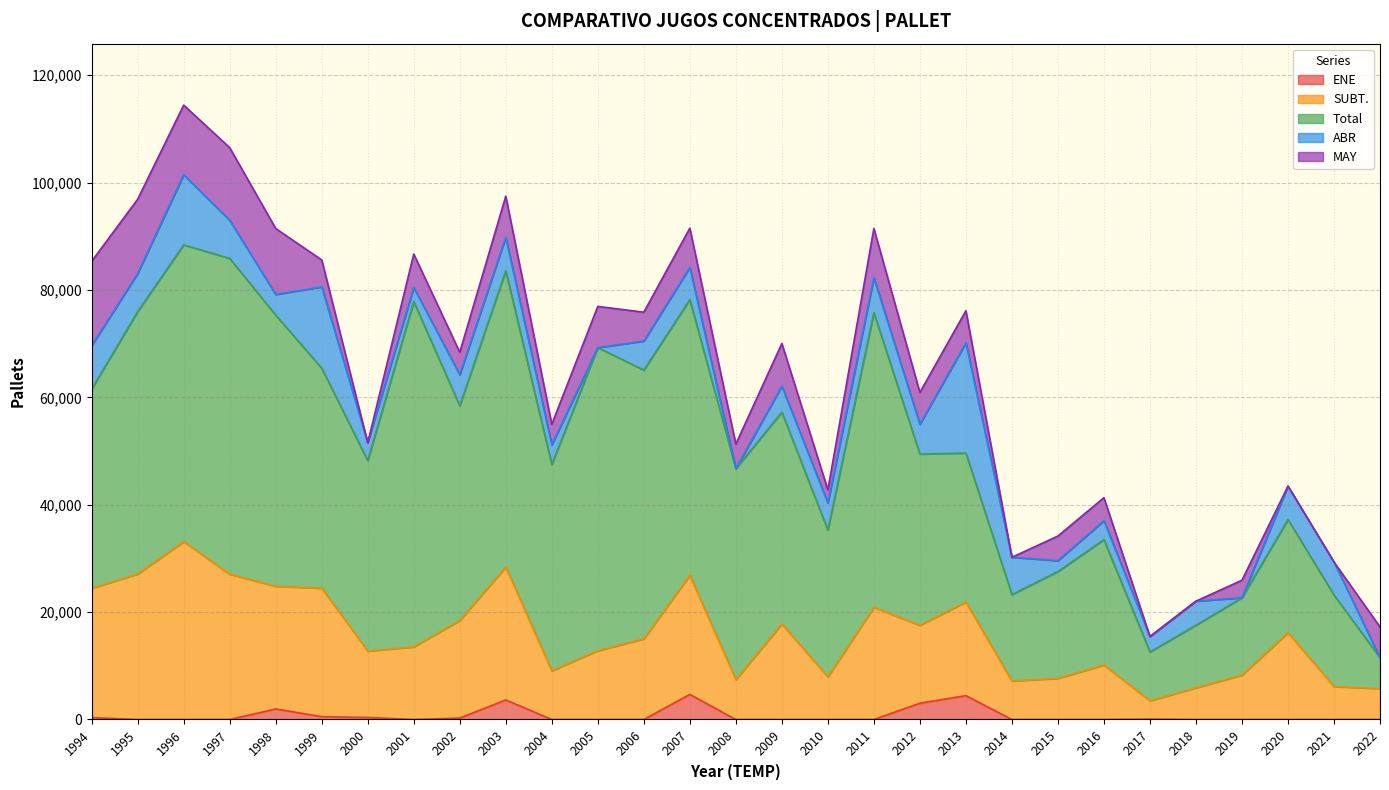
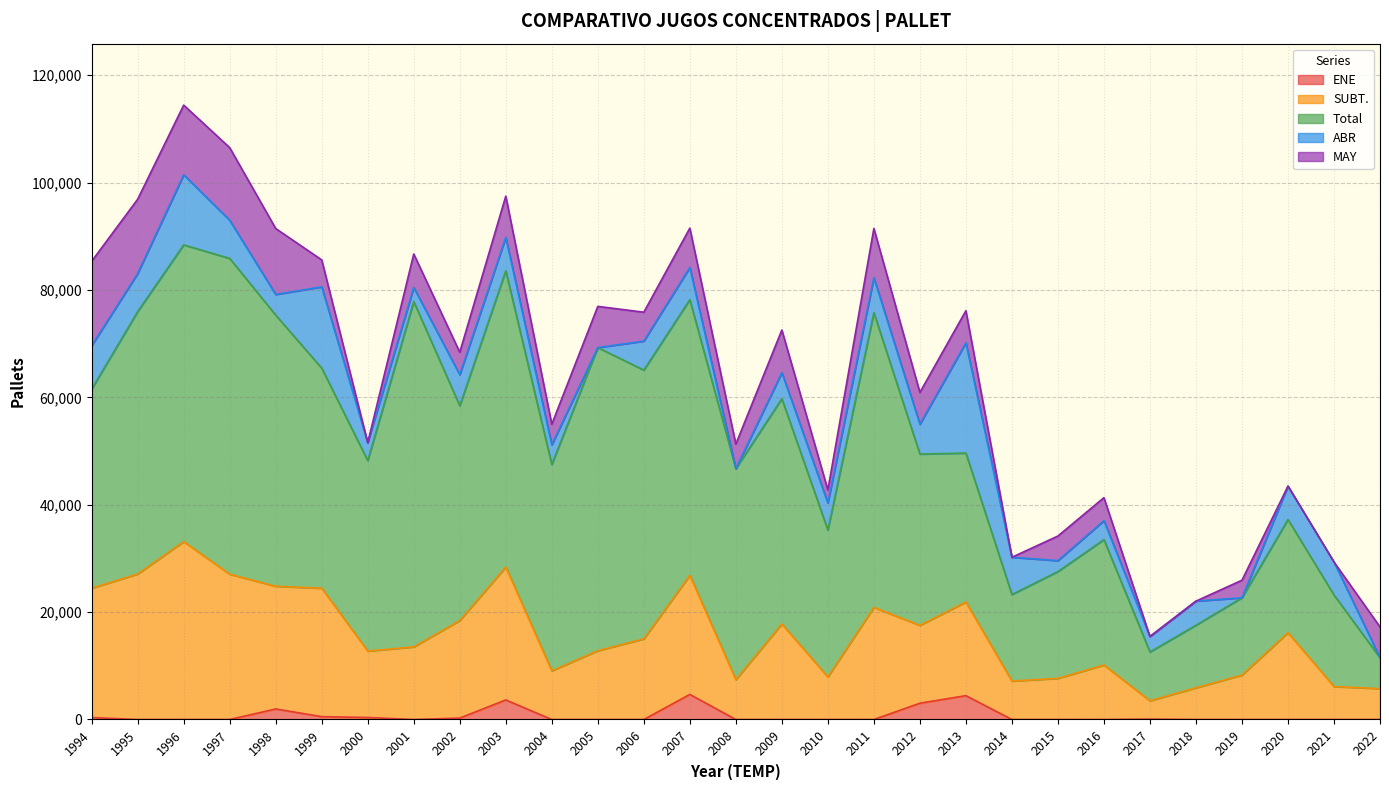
  {
    "ENE": {
      "1994": "0",
      "1995": "0",
      "1996": "0",
      "1997": "0",
      "1998": "2,000",
      "1999": "1,000",
      "2000": "0",
      "2001": "0",
      "2002": "0",
      "2003": "4,000",
      "2004": "0",
      "2005": "0",
      "2006": "0",
      "2007": "5,000",
      "2008": "0",
      "2009": "0",
      "2010": "0",
      "2011": "0",
      "2012": "3,000",
      "2013": "4,000",
      "2014": "0",
      "2015": "0",
      "2016": "0",
      "2017": "0",
      "2018": "0",
      "2019": "0",
      "2020": "0",
      "2021": "0",
      "2022": "0"
    },
    "SUBT.": {
      "1994": "24,000",
      "1995": "27,000",
      "1996": "33,000",
      "1997": "27,000",
      "1998": "23,000",
      "1999": "24,000",
      "2000": "12,000",
      "2001": "14,000",
      "2002": "18,000",
      "2003": "25,000",
      "2004": "9,000",
      "2005": "13,000",
      "2006": "15,000",
      "2007": "22,000",
      "2008": "7,000",
      "2009": "18,000",
      "2010": "8,000",
      "2011": "21,000",
      "2012": "15,000",
      "2013": "17,000",
      "2014": "7,000",
      "2015": "8,000",
      "2016": "10,000",
      "2017": "3,000",
      "2018": "6,000",
      "2019": "8,000",
      "2020": "16,000",
      "2021": "6,000",
      "2022": "6,000"
    },
    "Total": {
      "1994": "37,000",
      "1995": "49,000",
      "1996": "55,000",
      "1997": "59,000",
      "1998": "50,000",
      "1999": "41,000",
      "2000": "35,000",
      "2001": "64,000",
      "2002": "40,000",
      "2003": "55,000",
      "2004": "38,000",
      "2006": "50,000",
      "2007": "51,000",
-     "2009": "39,000",
+     "2009": "42,000",
      "2010": "27,000",
      "2011": "55,000",
      "2012": "32,000",
      "2013": "28,000",
      "2014": "16,000",
      "2015": "20,000",
      "2016": "23,000",
      "2017": "9,000",
      "2018": "12,000",
      "2020": "21,000",
      "2021": "17,000"
    },
    "ABR": {
      "1994": "8,000",
      "1995": "7,000",
      "1996": "13,000",
      "1997": "7,000",
      "1998": "4,000",
      "1999": "15,000",
      "2001": "3,000",
      "2002": "6,000",
      "2003": "6,000",
      "2004": "4,000",
      "2006": "5,000",
      "2007": "6,000",
      "2009": "5,000",
      "2010": "5,000",
      "2011": "7,000",
      "2012": "6,000",
      "2013": "21,000",
      "2015": "2,000",
      "2016": "4,000"
    },
    "MAY": {
      "1994": "16,000",
      "1995": "14,000",
      "1996": "13,000",
      "1997": "14,000",
      "1998": "12,000",
      "1999": "5,000",
      "2001": "6,000",
      "2002": "4,000",
      "2003": "8,000",
      "2004": "4,000",
      "2005": "8,000",
      "2006": "5,000",
      "2007": "7,000",
      "2008": "5,000",
      "2009": "8,000",
      "2010": "2,000",
      "2011": "9,000",
      "2012": "6,000",
      "2013": "6,000",
      "2015": "5,000",
      "2016": "4,000",
      "2019": "3,000",
      "2022": "6,000"
    }
  }
